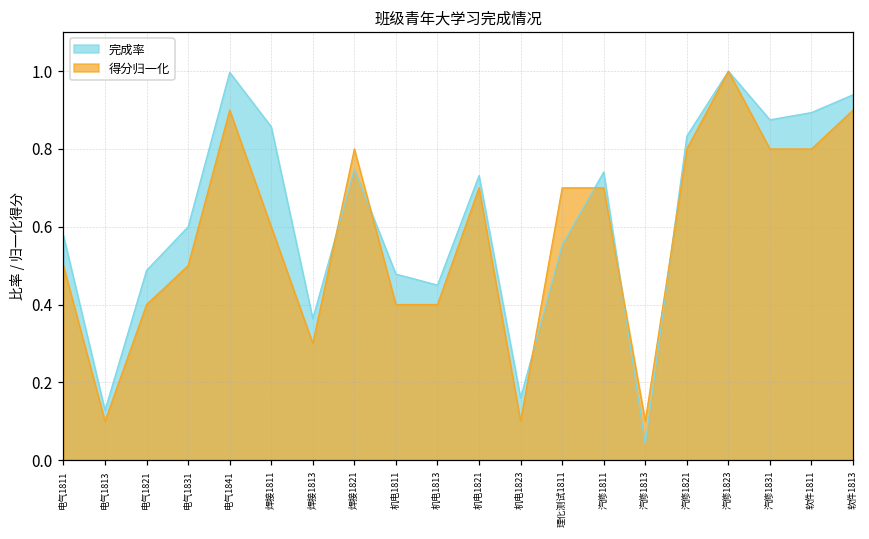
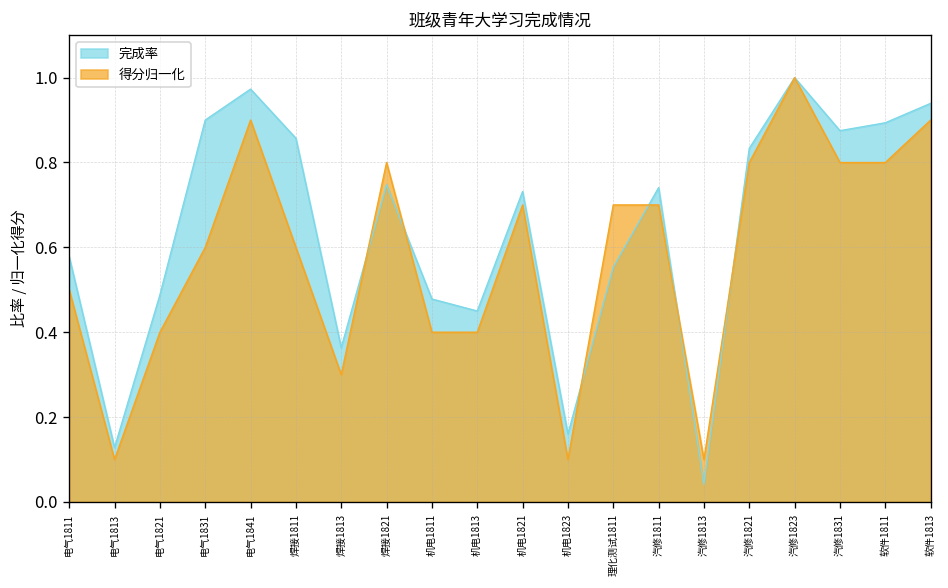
  {
    "完成率": {
      "电气1811": 0.58,
      "电气1813": 0.13,
      "电气1821": 0.49,
-     "电气1831": 0.6,
-     "电气1841": 1.00,
+     "电气1831": 0.9,
+     "电气1841": 0.97,
      "焊接1811": 0.86,
      "焊接1813": 0.36,
      "焊接1821": 0.75,
      "机电1811": 0.48,
      "机电1813": 0.45,
      "机电1821": 0.73,
      "机电1823": 0.16,
      "理化测试1811": 0.55,
      "汽修1811": 0.74,
      "汽修1813": 0.04,
      "汽修1821": 0.83,
      "汽修1831": 0.88,
      "软件1811": 0.89,
      "软件1813": 0.94
    },
    "得分归一化": {
      "电气1811": 0.5,
      "电气1813": 0.1,
      "电气1821": 0.4,
-     "电气1831": 0.5,
+     "电气1831": 0.6,
      "电气1841": 0.9,
      "焊接1811": 0.6,
      "焊接1813": 0.3,
      "焊接1821": 0.8,
      "机电1811": 0.4,
      "机电1813": 0.4,
      "机电1821": 0.7,
      "机电1823": 0.1,
      "理化测试1811": 0.7,
      "汽修1811": 0.7,
      "汽修1813": 0.1,
      "汽修1821": 0.8,
      "汽修1831": 0.8,
      "软件1811": 0.8,
      "软件1813": 0.9
    }
  }
